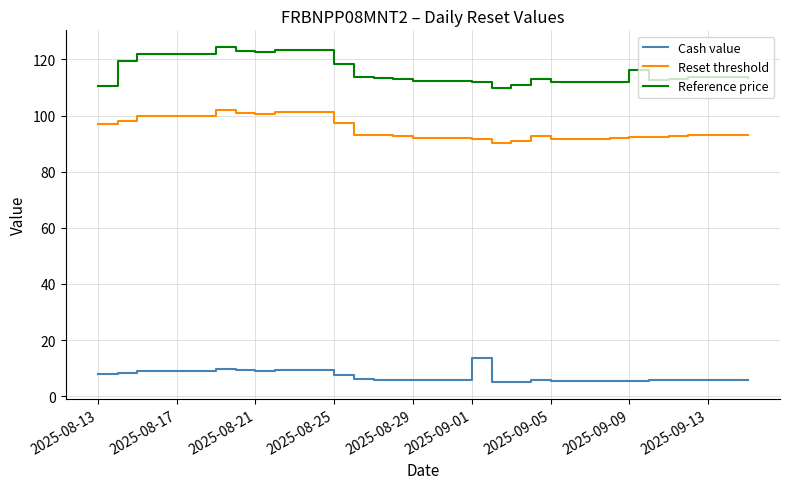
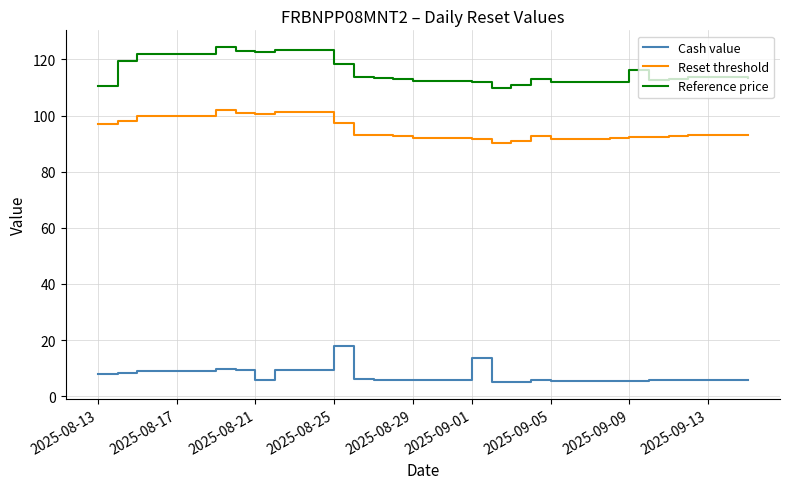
  {
    "Cash value": {
      "2025-08-13": 8,
-     "2025-08-21": 9,
-     "2025-08-25": 8,
+     "2025-08-21": 6,
+     "2025-08-25": 18,
      "2025-08-29": 6,
      "2025-09-01": 14,
      "2025-09-05": 5,
      "2025-09-09": 6
    },
    "Reset threshold": {
      "2025-08-13": 97,
      "2025-08-21": 100,
      "2025-08-25": 97,
      "2025-08-29": 92,
      "2025-09-01": 92,
      "2025-09-05": 92,
      "2025-09-09": 92
    },
    "Reference price": {
      "2025-08-13": 110,
      "2025-08-21": 123,
      "2025-08-25": 119,
      "2025-08-29": 112,
      "2025-09-01": 112,
      "2025-09-05": 112,
      "2025-09-09": 116
    }
  }
